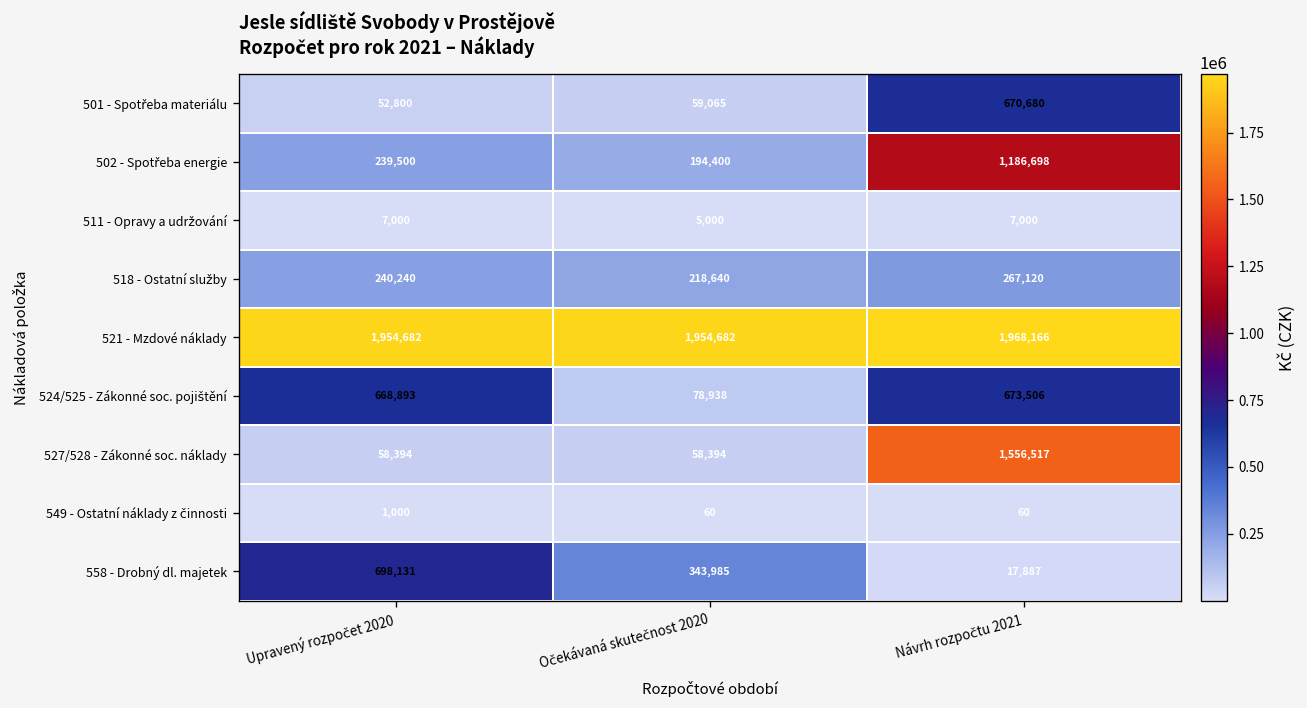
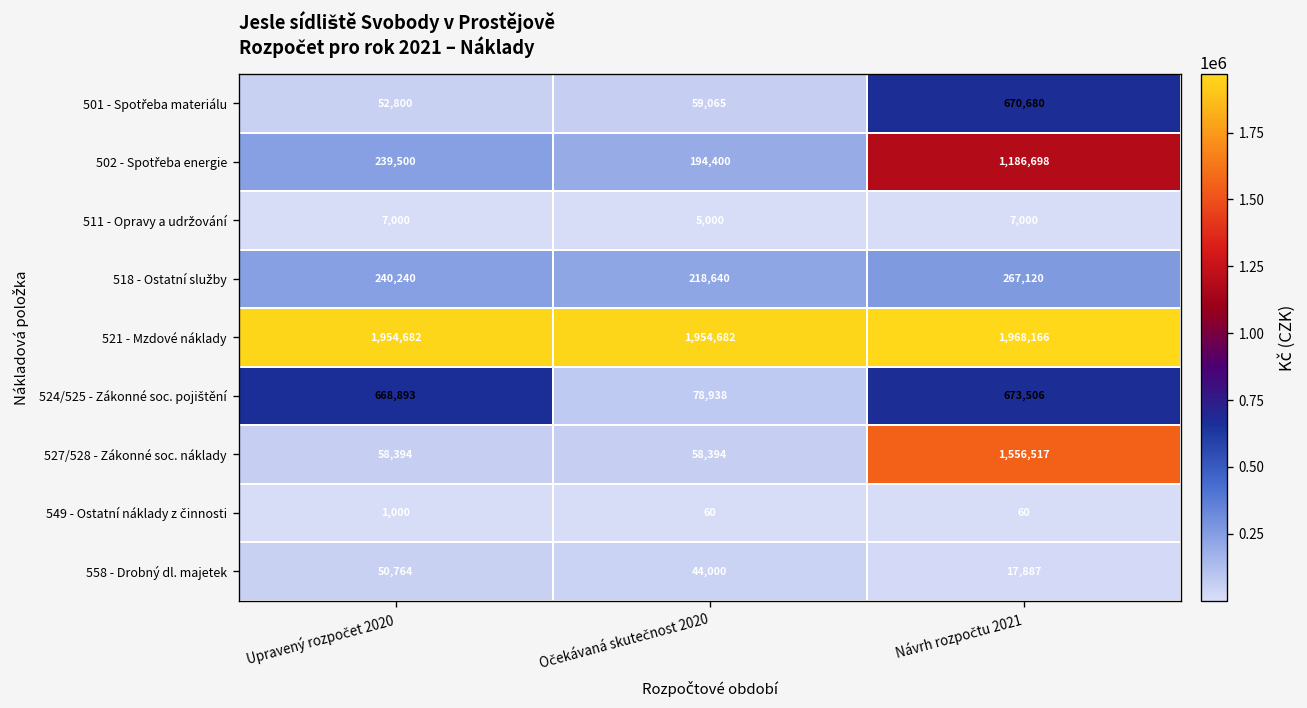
  {
    "501 - Spotřeba materiálu": {
      "Upravený rozpočet 2020": "52,800",
      "Očekávaná skutečnost 2020": "59,065",
      "Návrh rozpočtu 2021": "670,680"
    },
    "502 - Spotřeba energie": {
      "Upravený rozpočet 2020": "239,500",
      "Očekávaná skutečnost 2020": "194,400",
      "Návrh rozpočtu 2021": "1,186,698"
    },
    "518 - Ostatní služby": {
      "Upravený rozpočet 2020": "240,240",
      "Očekávaná skutečnost 2020": "218,640",
      "Návrh rozpočtu 2021": "267,120"
    },
    "521 - Mzdové náklady": {
      "Upravený rozpočet 2020": "1,954,682",
      "Očekávaná skutečnost 2020": "1,954,682",
      "Návrh rozpočtu 2021": "1,968,166"
    },
    "524/525 - Zákonné soc. pojištění": {
      "Upravený rozpočet 2020": "668,893",
      "Očekávaná skutečnost 2020": "78,938",
      "Návrh rozpočtu 2021": "673,506"
    },
    "527/528 - Zákonné soc. náklady": {
      "Upravený rozpočet 2020": "58,394",
      "Očekávaná skutečnost 2020": "58,394",
      "Návrh rozpočtu 2021": "1,556,517"
    },
    "558 - Drobný dl. majetek": {
-     "Upravený rozpočet 2020": "698,131",
-     "Očekávaná skutečnost 2020": "343,985"
+     "Upravený rozpočet 2020": "50,764",
+     "Očekávaná skutečnost 2020": "44,000"
    }
  }
